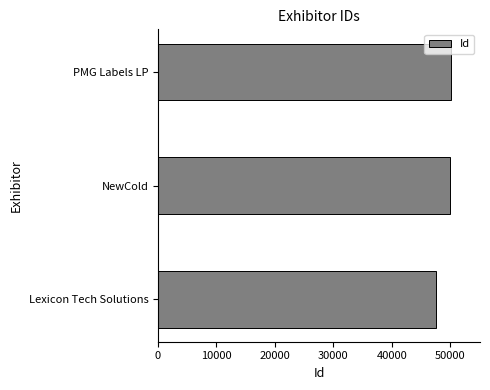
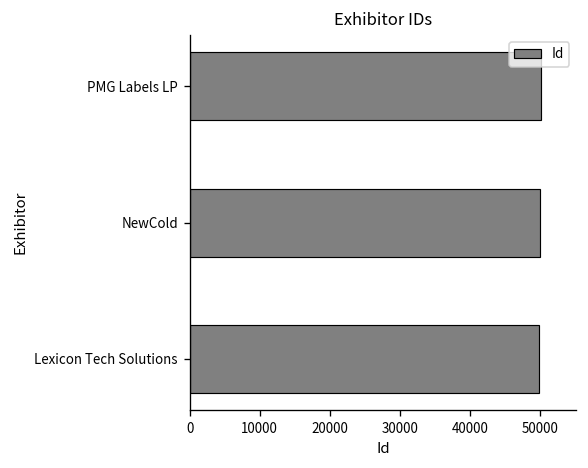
  {
    "PMG Labels LP": 50000,
    "NewCold": 50000,
-   "Lexicon Tech Solutions": 48000
+   "Lexicon Tech Solutions": 50000
  }
